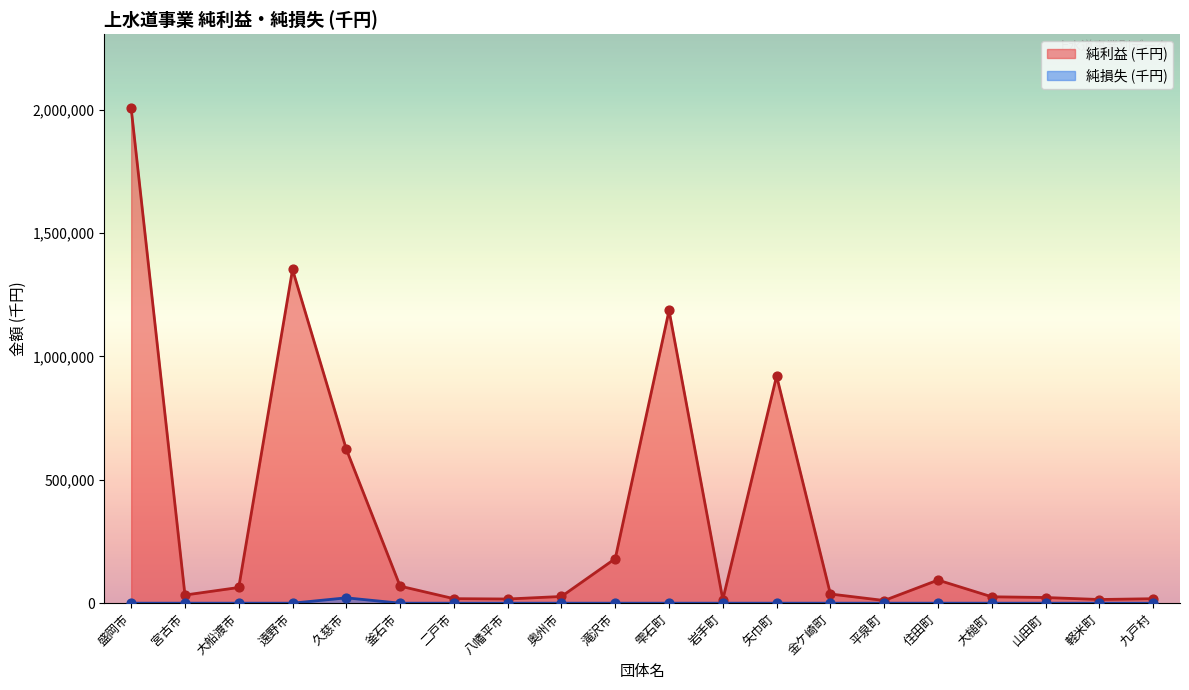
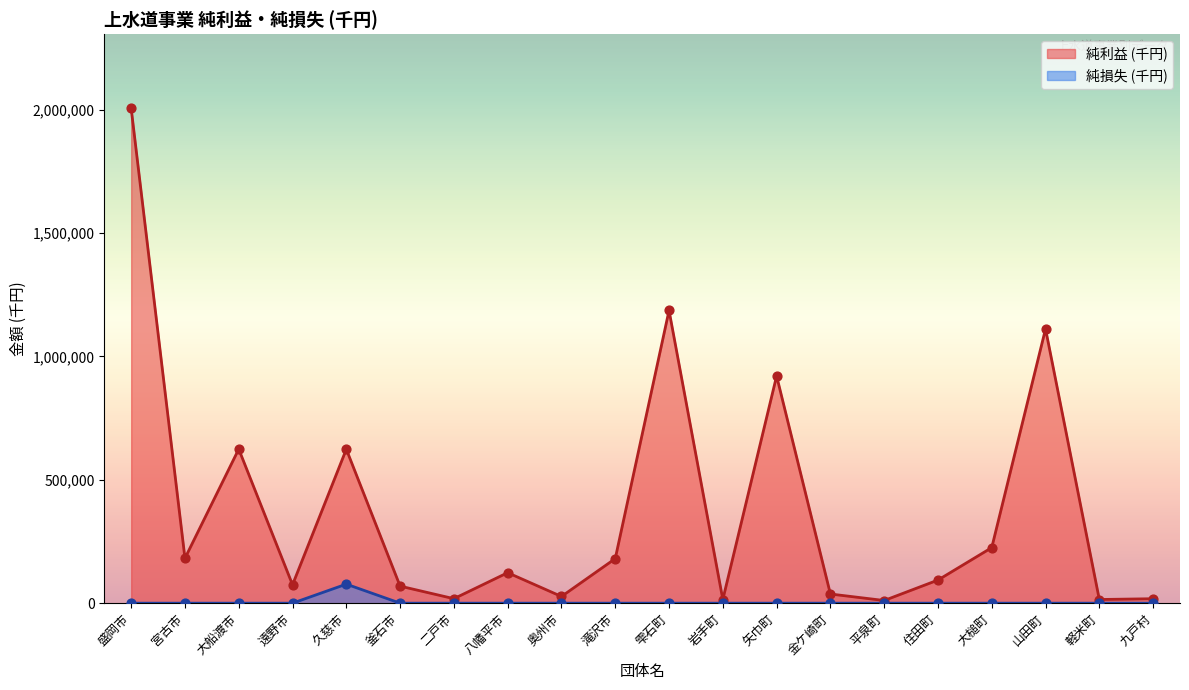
  {
    "純利益 (千円)": {
      "盛岡市": "2,000,000",
-     "宮古市": "30,000",
-     "大船渡市": "60,000",
-     "遠野市": "1,350,000",
+     "宮古市": "180,000",
+     "大船渡市": "620,000",
+     "遠野市": "70,000",
      "久慈市": "620,000",
      "釜石市": "70,000",
      "二戸市": "20,000",
-     "八幡平市": "20,000",
+     "八幡平市": "120,000",
      "奥州市": "30,000",
      "滝沢市": "180,000",
      "雫石町": "1,190,000",
      "岩手町": "10,000",
      "矢巾町": "920,000",
      "金ケ崎町": "40,000",
      "平泉町": "10,000",
      "住田町": "90,000",
-     "大槌町": "30,000",
-     "山田町": "20,000",
+     "大槌町": "230,000",
+     "山田町": "1,110,000",
      "軽米町": "10,000",
      "九戸村": "20,000"
    },
    "純損失 (千円)": {
      "盛岡市": "0",
      "宮古市": "0",
      "大船渡市": "0",
      "遠野市": "0",
-     "久慈市": "20,000",
+     "久慈市": "80,000",
      "釜石市": "0",
      "二戸市": "0",
      "八幡平市": "0",
      "奥州市": "0",
      "滝沢市": "0",
      "雫石町": "0",
      "岩手町": "0",
      "矢巾町": "0",
      "金ケ崎町": "0",
      "平泉町": "0",
      "住田町": "0",
      "大槌町": "0",
      "山田町": "0",
      "軽米町": "0",
      "九戸村": "0"
    }
  }
